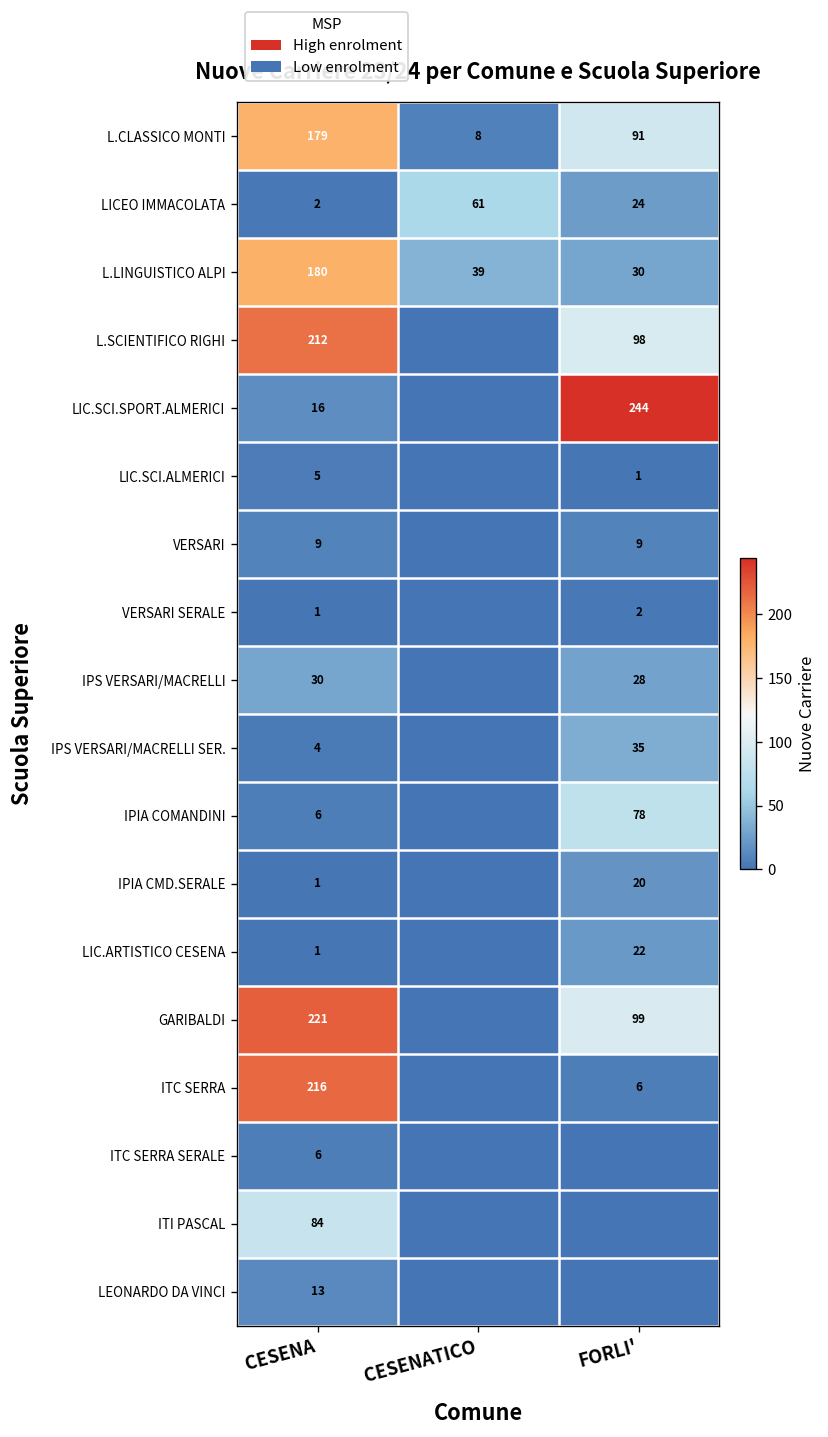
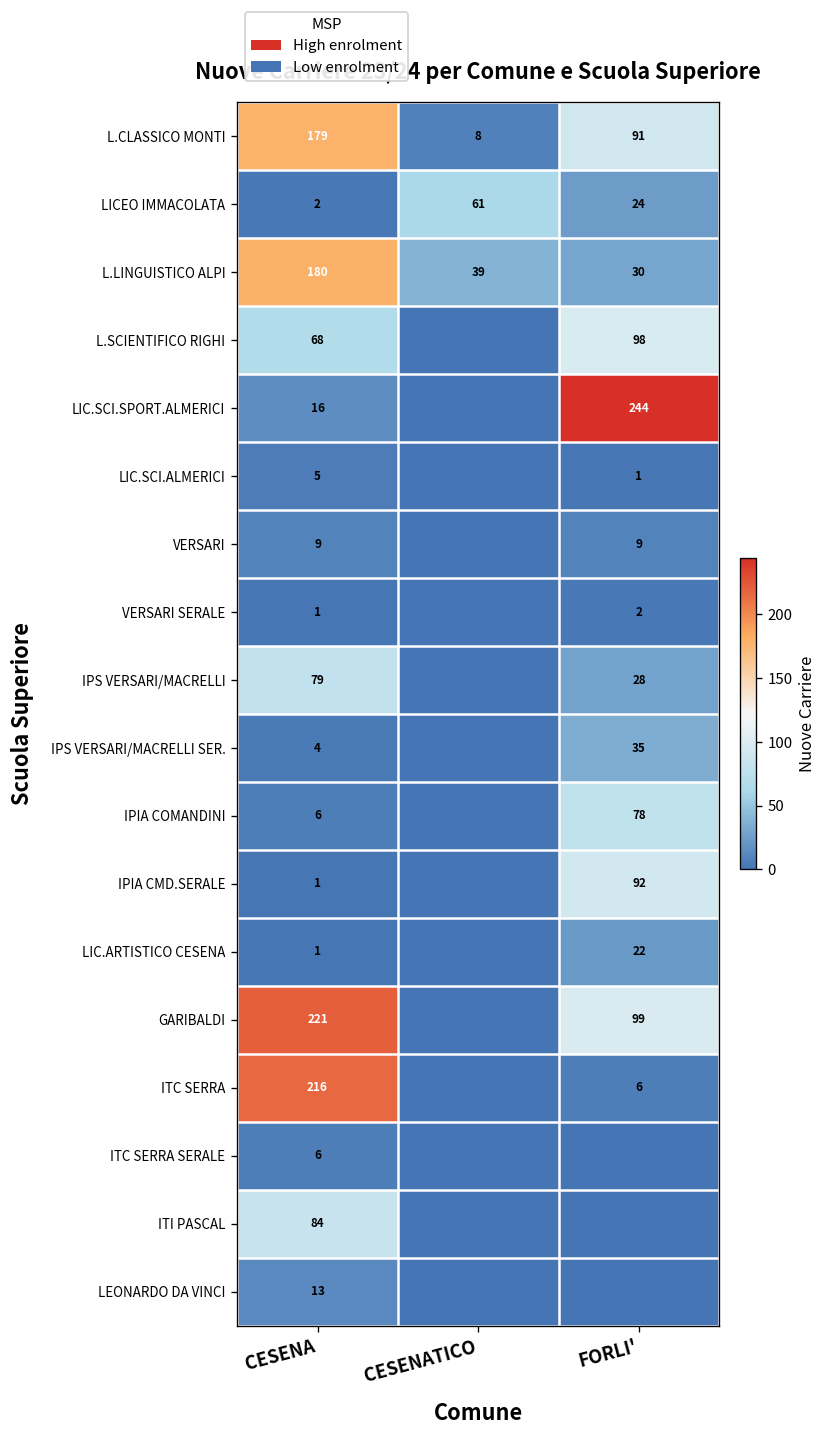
  {
    "L.CLASSICO MONTI": {
      "CESENA": 179,
      "CESENATICO": 8,
      "FORLI'": 91
    },
    "LICEO IMMACOLATA": {
      "CESENA": 2,
      "CESENATICO": 61,
      "FORLI'": 24
    },
    "L.LINGUISTICO ALPI": {
      "CESENA": 180,
      "CESENATICO": 39,
      "FORLI'": 30
    },
    "L.SCIENTIFICO RIGHI": {
-     "CESENA": 212,
+     "CESENA": 68,
      "FORLI'": 98
    },
    "LIC.SCI.SPORT.ALMERICI": {
      "CESENA": 16,
      "FORLI'": 244
    },
    "LIC.SCI.ALMERICI": {
      "CESENA": 5,
      "FORLI'": 1
    },
    "VERSARI": {
      "CESENA": 9,
      "FORLI'": 9
    },
    "VERSARI SERALE": {
      "CESENA": 1,
      "FORLI'": 2
    },
    "IPS VERSARI/MACRELLI": {
-     "CESENA": 30,
+     "CESENA": 79,
      "FORLI'": 28
    },
    "IPS VERSARI/MACRELLI SER.": {
      "CESENA": 4,
      "FORLI'": 35
    },
    "IPIA COMANDINI": {
      "CESENA": 6,
      "FORLI'": 78
    },
    "IPIA CMD.SERALE": {
      "CESENA": 1,
-     "FORLI'": 20
+     "FORLI'": 92
    },
    "LIC.ARTISTICO CESENA": {
      "CESENA": 1,
      "FORLI'": 22
    },
    "GARIBALDI": {
      "CESENA": 221,
      "FORLI'": 99
    },
    "ITC SERRA": {
      "CESENA": 216,
      "FORLI'": 6
    },
    "ITC SERRA SERALE": {
      "CESENA": 6
    },
    "ITI PASCAL": {
      "CESENA": 84
    },
    "LEONARDO DA VINCI": {
      "CESENA": 13
    }
  }
